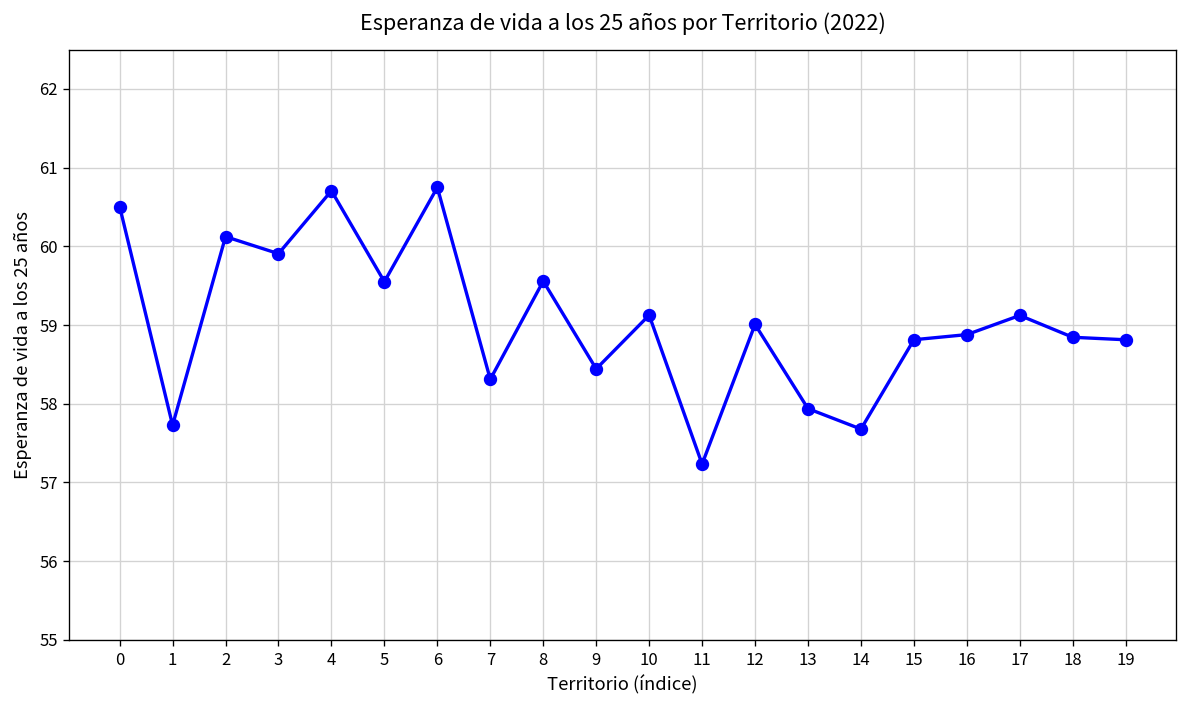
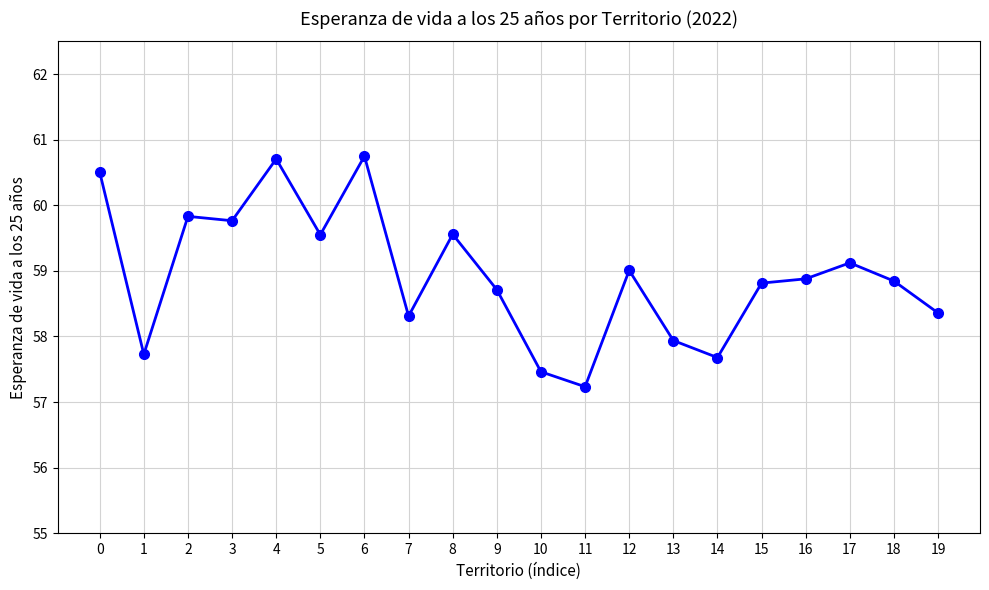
  {
    "0": 60.5,
    "1": 57.7,
-   "2": 60.1,
-   "3": 59.9,
+   "2": 59.8,
+   "3": 59.8,
    "4": 60.7,
    "5": 59.6,
    "6": 60.7,
    "7": 58.3,
    "8": 59.6,
-   "9": 58.4,
-   "10": 59.1,
+   "9": 58.7,
+   "10": 57.5,
    "11": 57.2,
    "12": 59.0,
    "13": 57.9,
    "14": 57.7,
    "15": 58.8,
    "16": 58.9,
    "17": 59.1,
    "18": 58.8,
-   "19": 58.8
+   "19": 58.4
  }
